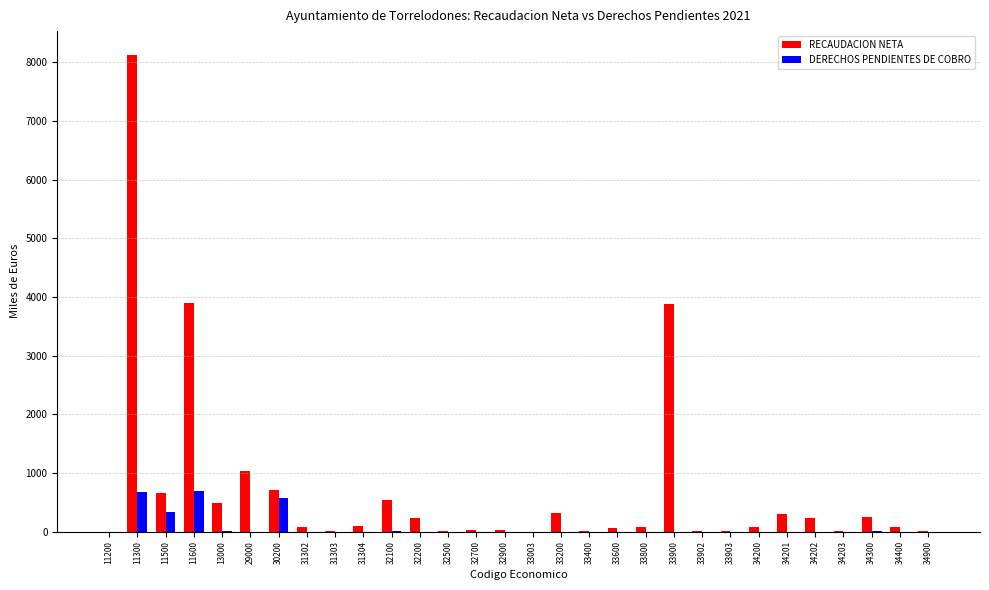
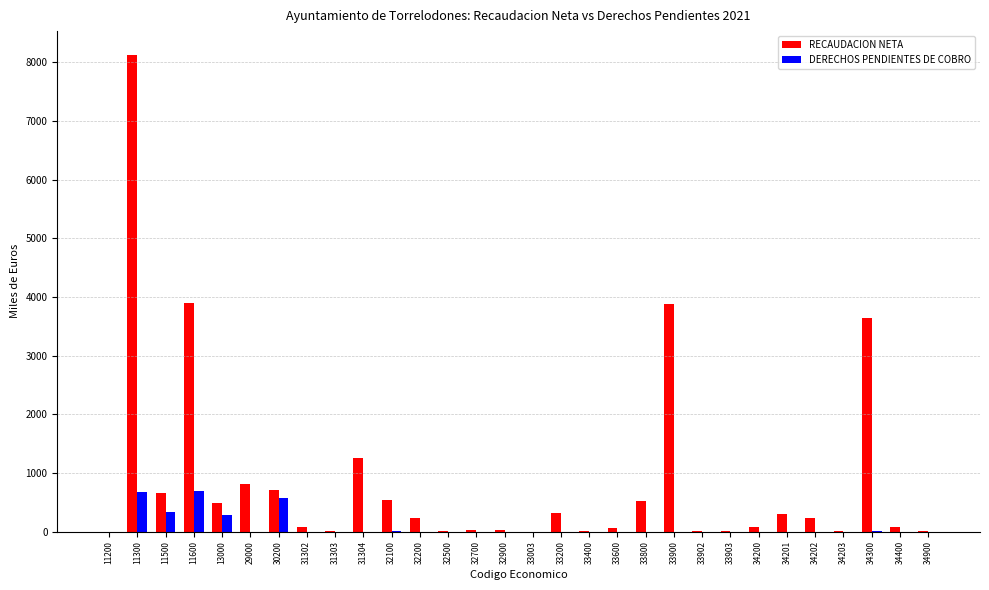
  {
    "RECAUDACION NETA": {
      "11300": 8100,
      "11500": 700,
      "11600": 3900,
      "13000": 500,
-     "29000": 1000,
+     "29000": 800,
      "30200": 700,
      "31302": 100,
-     "31304": 100,
+     "31304": 1300,
      "32100": 500,
      "32200": 200,
      "33003": 0,
      "33200": 300,
      "33600": 100,
-     "33800": 100,
+     "33800": 500,
      "33900": 3900,
      "34200": 100,
      "34201": 300,
      "34202": 200,
-     "34300": 200,
+     "34300": 3600,
      "34400": 100
    },
    "DERECHOS PENDIENTES DE COBRO": {
      "11300": 700,
      "11500": 300,
      "11600": 700,
-     "13000": 0,
+     "13000": 300,
      "29000": 0,
      "30200": 600,
      "31302": 0,
      "31303": 0,
      "31304": 0,
      "32200": 0,
      "32500": 0,
      "32700": 0,
      "32900": 0,
      "33400": 0,
      "33600": 0,
      "33800": 0,
      "33902": 0,
      "33903": 0,
      "34203": 0,
      "34400": 0,
      "34900": 0
    }
  }
